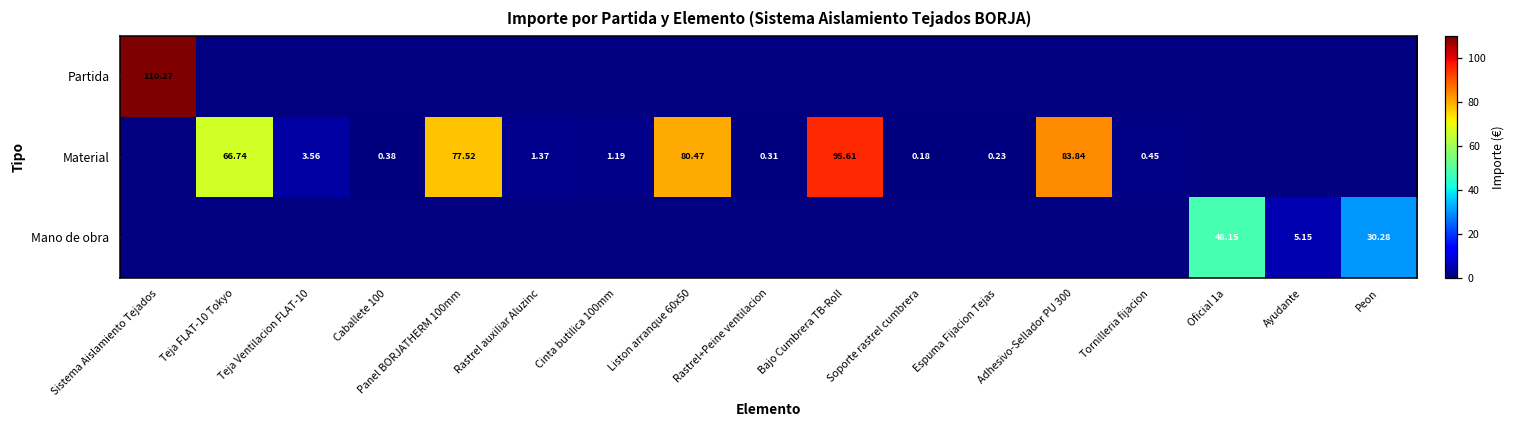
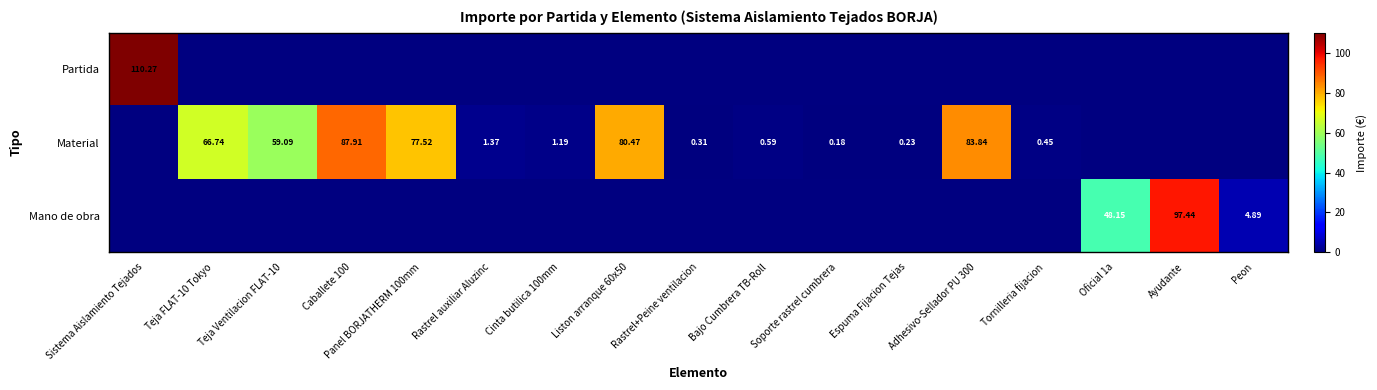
  {
    "Material": {
      "Teja FLAT-10 Tokyo": 66.74,
-     "Teja Ventilacion FLAT-10": 3.56,
-     "Caballete 100": 0.38,
+     "Teja Ventilacion FLAT-10": 59.09,
+     "Caballete 100": 87.91,
      "Panel BORJATHERM 100mm": 77.52,
      "Rastrel auxiliar Aluzinc": 1.37,
      "Cinta butilica 100mm": 1.19,
      "Liston arranque 60x50": 80.47,
      "Rastrel+Peine ventilacion": 0.31,
-     "Bajo Cumbrera TB-Roll": 95.61,
+     "Bajo Cumbrera TB-Roll": 0.59,
      "Soporte rastrel cumbrera": 0.18,
      "Espuma Fijacion Tejas": 0.23,
      "Adhesivo-Sellador PU 300": 83.84,
      "Tornilleria fijacion": 0.45
    },
    "Mano de obra": {
      "Oficial 1a": 48.15,
-     "Ayudante": 5.15,
-     "Peon": 30.28
+     "Ayudante": 97.44,
+     "Peon": 4.89
    }
  }
